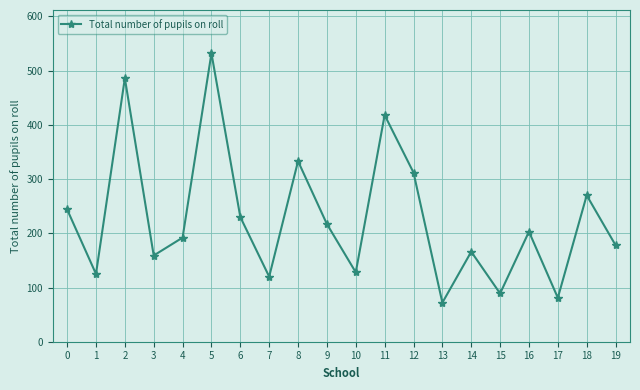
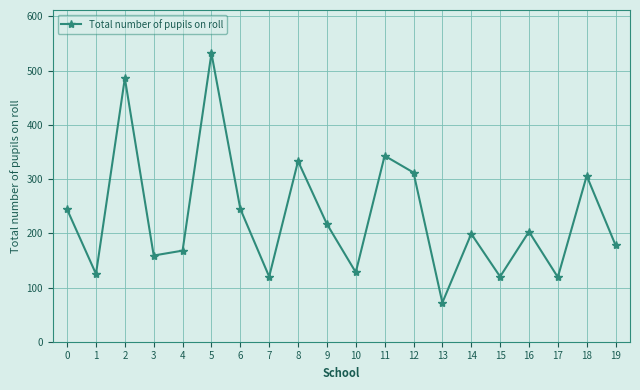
  {
    "0": 240,
    "1": 130,
    "2": 490,
    "3": 160,
-   "4": 190,
+   "4": 170,
    "5": 530,
-   "6": 230,
+   "6": 250,
    "7": 120,
    "8": 330,
    "9": 220,
    "10": 130,
-   "11": 420,
+   "11": 340,
    "12": 310,
    "13": 70,
-   "14": 170,
-   "15": 90,
+   "14": 200,
+   "15": 120,
    "16": 200,
-   "17": 80,
-   "18": 270,
+   "17": 120,
+   "18": 310,
    "19": 180
  }
